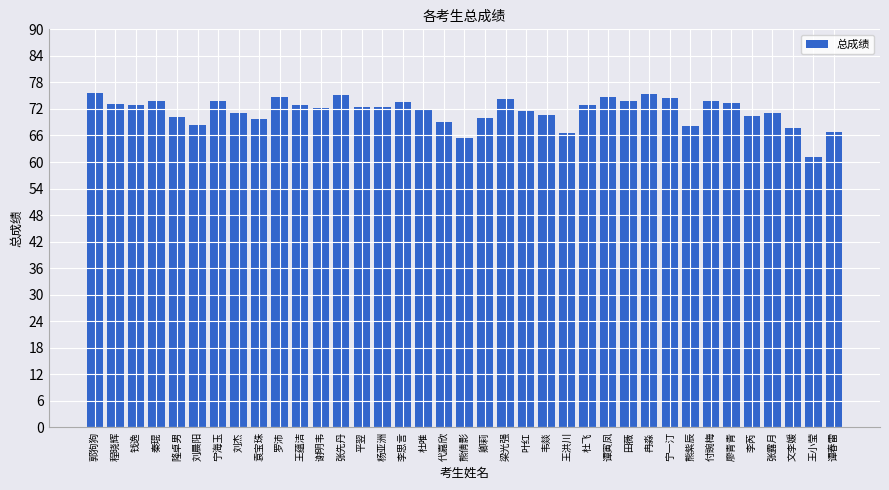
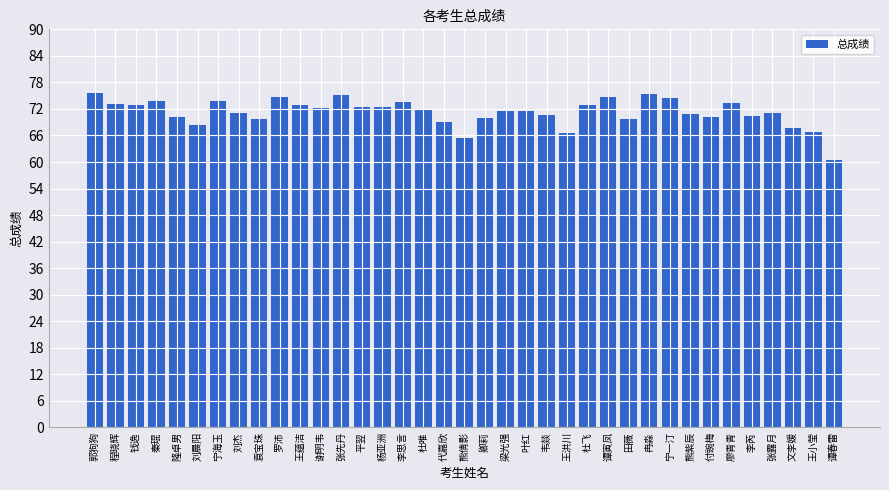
  {
    "郭狗狗": 76,
    "程晓辉": 73,
    "钱逸": 73,
    "秦琨": 74,
    "隆卓男": 70,
    "刘晨阳": 68,
    "宁海玉": 74,
    "刘杰": 71,
    "袁宝珠": 70,
    "罗沛": 75,
    "王蕴洁": 73,
    "谢明韦": 72,
    "张先丹": 75,
    "平翌": 73,
    "杨亚洲": 72,
    "李思言": 74,
    "杜唯": 72,
    "代嘉欣": 69,
    "熊倩影": 65,
    "卿莉": 70,
-   "梁光强": 74,
+   "梁光强": 72,
    "叶红": 72,
    "韦燚": 71,
    "王洪川": 67,
    "杜飞": 73,
    "谭寅凤": 75,
-   "田薇": 74,
+   "田薇": 70,
    "冉淼": 75,
    "宁一汀": 74,
-   "熊紫辰": 68,
-   "付豌梅": 74,
+   "熊紫辰": 71,
+   "付豌梅": 70,
    "廖青青": 73,
    "李芮": 71,
    "张露月": 71,
    "文李媛": 68,
-   "王小莹": 61,
-   "谭春雷": 67
+   "王小莹": 67,
+   "谭春雷": 60
  }
